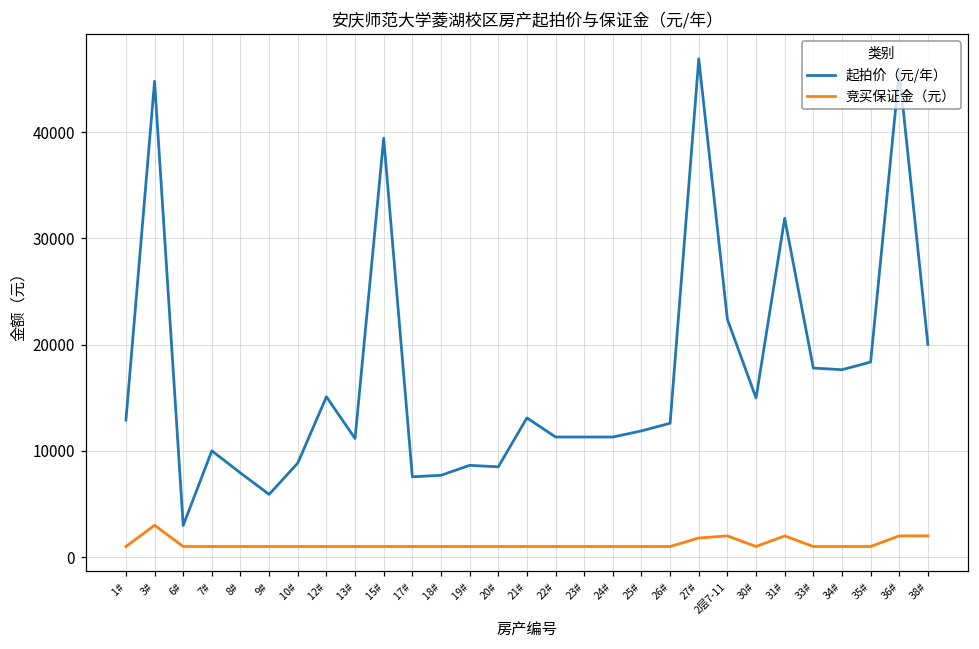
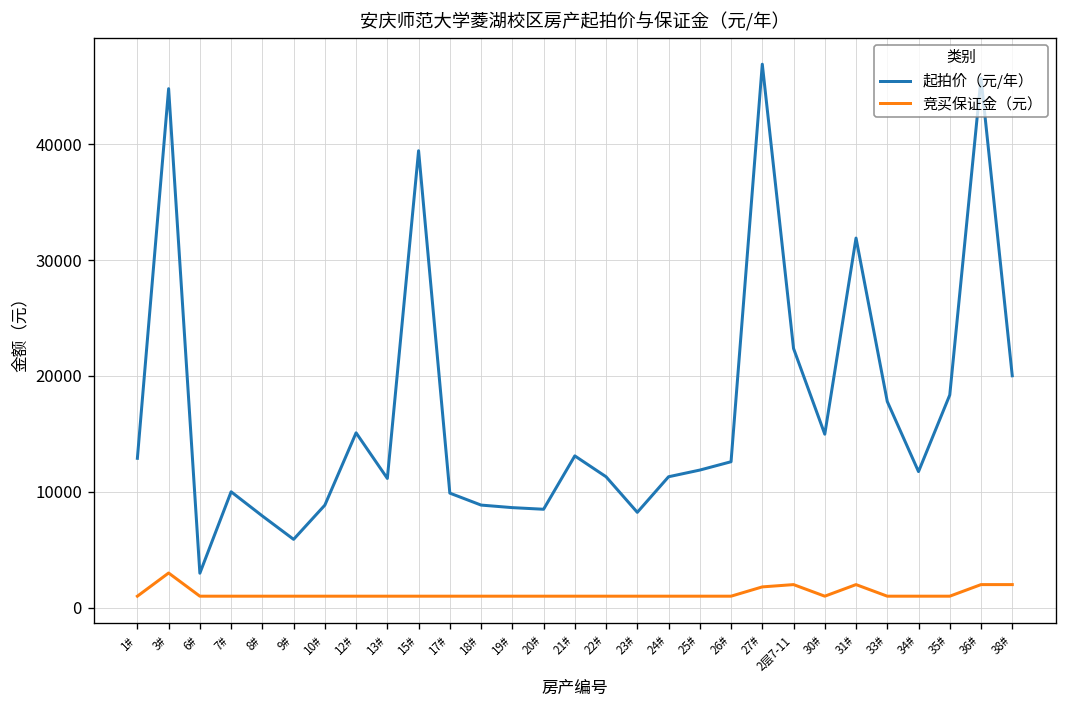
  {
    "起拍价（元/年）": {
      "1#": 13000,
      "3#": 45000,
      "6#": 3000,
      "7#": 10000,
      "8#": 8000,
      "9#": 6000,
      "10#": 9000,
      "12#": 15000,
      "13#": 11000,
      "15#": 39000,
-     "17#": 8000,
-     "18#": 8000,
+     "17#": 10000,
+     "18#": 9000,
      "19#": 9000,
      "20#": 9000,
      "21#": 13000,
      "22#": 11000,
-     "23#": 11000,
+     "23#": 8000,
      "24#": 11000,
      "25#": 12000,
      "26#": 13000,
      "27#": 47000,
      "2层7-11": 22000,
      "30#": 15000,
      "31#": 32000,
      "33#": 18000,
-     "34#": 18000,
+     "34#": 12000,
      "35#": 18000,
      "38#": 20000
    },
    "竞买保证金（元）": {
      "1#": 1000,
      "3#": 3000,
      "6#": 1000,
      "7#": 1000,
      "8#": 1000,
      "9#": 1000,
      "10#": 1000,
      "12#": 1000,
      "13#": 1000,
      "15#": 1000,
      "17#": 1000,
      "18#": 1000,
      "19#": 1000,
      "20#": 1000,
      "21#": 1000,
      "22#": 1000,
      "23#": 1000,
      "24#": 1000,
      "25#": 1000,
      "26#": 1000,
      "27#": 2000,
      "2层7-11": 2000,
      "30#": 1000,
      "31#": 2000,
      "33#": 1000,
      "34#": 1000,
      "35#": 1000,
      "36#": 2000,
      "38#": 2000
    }
  }
